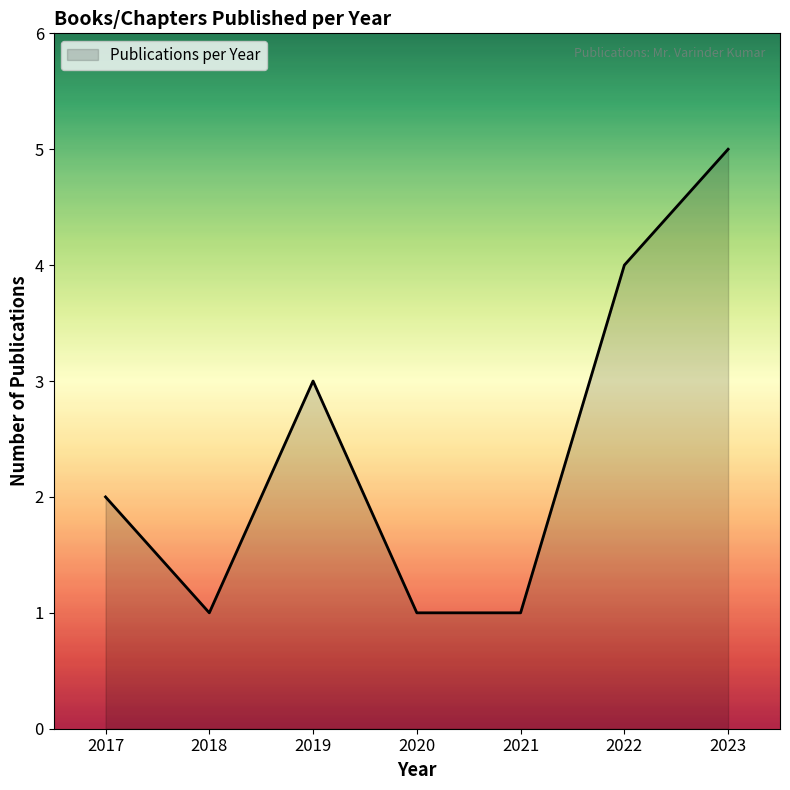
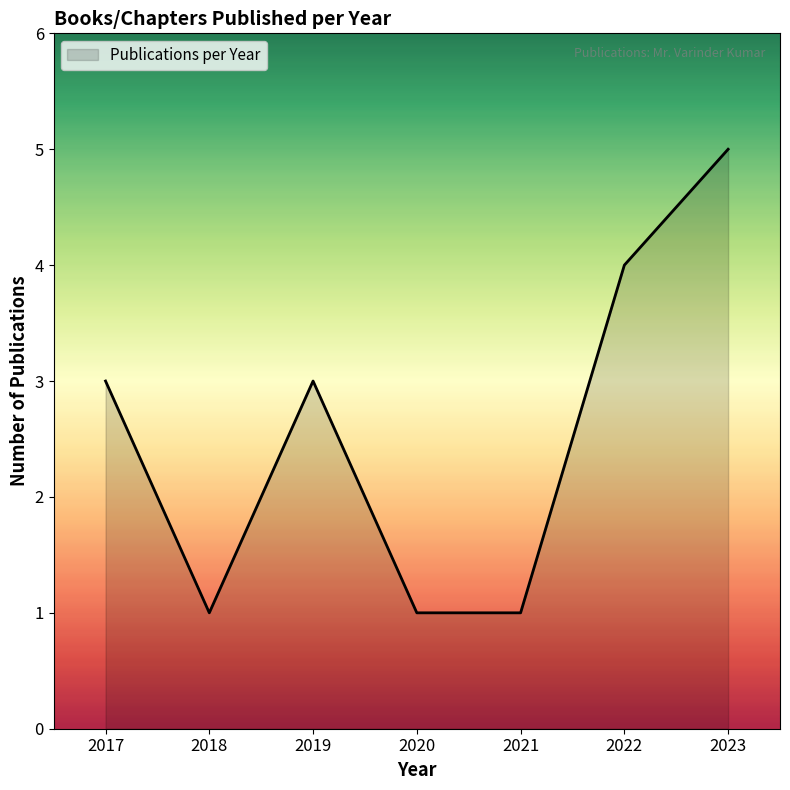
  {
-   "2017": 2,
+   "2017": 3,
    "2018": 1,
    "2019": 3,
    "2020": 1,
    "2021": 1,
    "2022": 4,
    "2023": 5
  }
